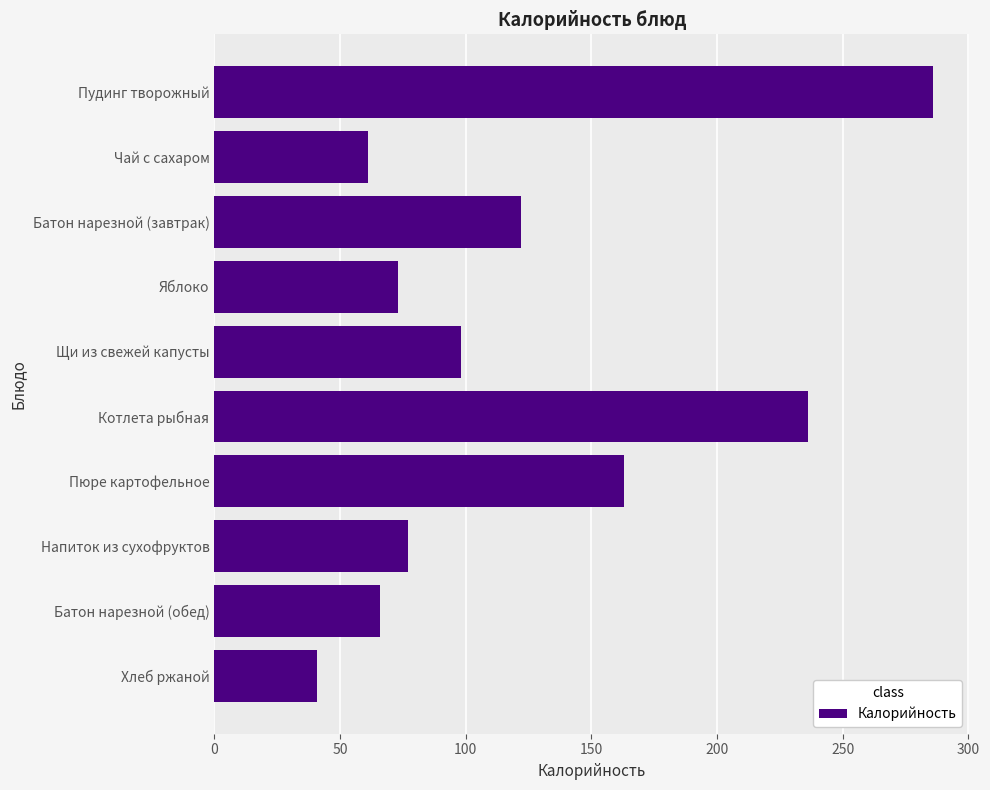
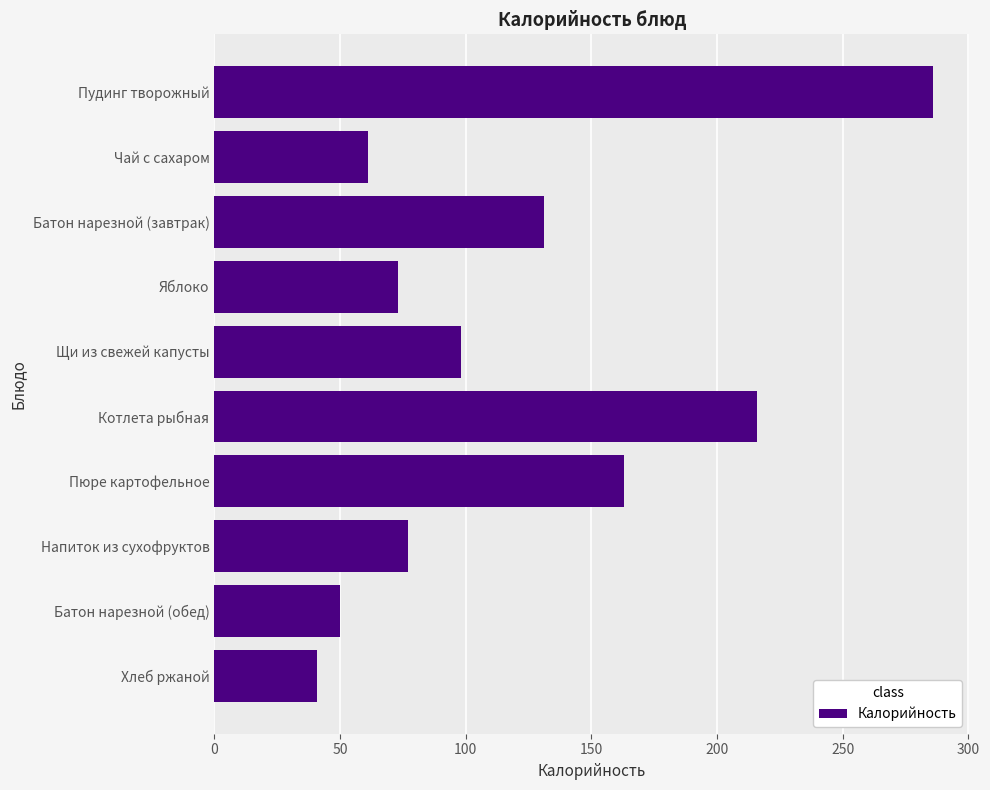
  {
    "Пудинг творожный": 286,
    "Чай с сахаром": 61,
-   "Батон нарезной (завтрак)": 122,
+   "Батон нарезной (завтрак)": 131,
    "Яблоко": 73,
    "Щи из свежей капусты": 98,
-   "Котлета рыбная": 236,
+   "Котлета рыбная": 216,
    "Пюре картофельное": 163,
    "Напиток из сухофруктов": 77,
-   "Батон нарезной (обед)": 66,
+   "Батон нарезной (обед)": 50,
    "Хлеб ржаной": 41
  }
